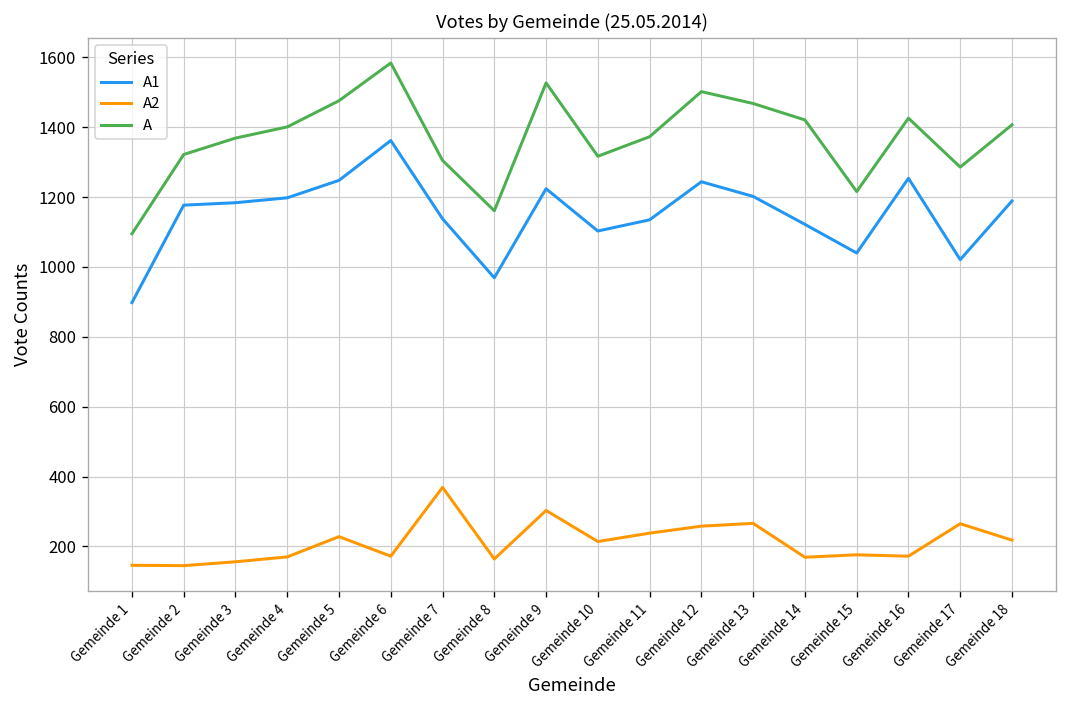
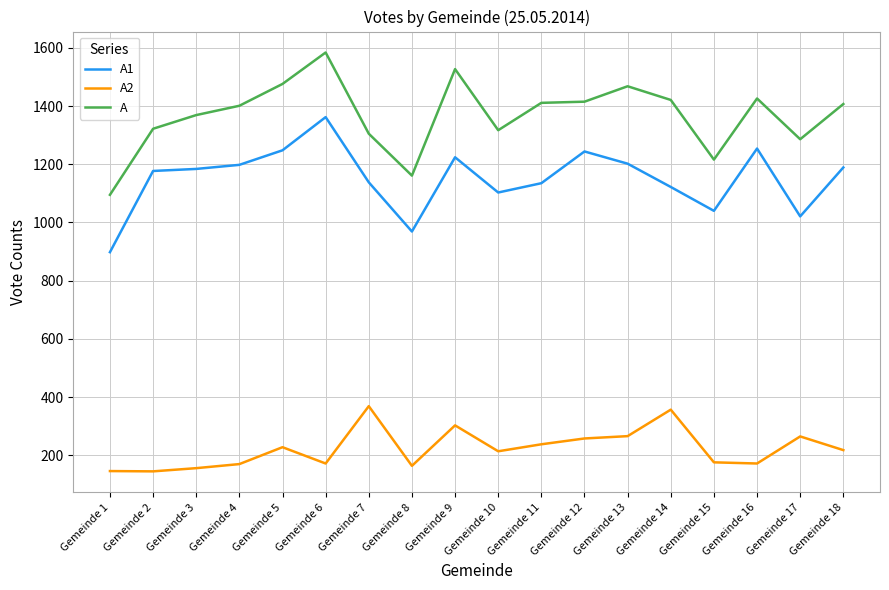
  {
    "A1": {
      "Gemeinde 1": 900,
      "Gemeinde 2": 1180,
      "Gemeinde 3": 1180,
      "Gemeinde 4": 1200,
      "Gemeinde 5": 1250,
      "Gemeinde 6": 1360,
      "Gemeinde 7": 1140,
      "Gemeinde 8": 970,
      "Gemeinde 9": 1220,
      "Gemeinde 10": 1100,
      "Gemeinde 11": 1140,
      "Gemeinde 12": 1240,
      "Gemeinde 13": 1200,
      "Gemeinde 14": 1120,
      "Gemeinde 15": 1040,
      "Gemeinde 16": 1250,
      "Gemeinde 17": 1020,
      "Gemeinde 18": 1190
    },
    "A2": {
      "Gemeinde 1": 150,
      "Gemeinde 2": 150,
      "Gemeinde 3": 160,
      "Gemeinde 4": 170,
      "Gemeinde 5": 230,
      "Gemeinde 6": 170,
      "Gemeinde 7": 370,
      "Gemeinde 8": 160,
      "Gemeinde 9": 300,
      "Gemeinde 10": 210,
      "Gemeinde 11": 240,
      "Gemeinde 12": 260,
      "Gemeinde 13": 270,
-     "Gemeinde 14": 170,
+     "Gemeinde 14": 360,
      "Gemeinde 15": 180,
      "Gemeinde 16": 170,
      "Gemeinde 17": 270,
      "Gemeinde 18": 220
    },
    "A": {
      "Gemeinde 1": 1100,
      "Gemeinde 2": 1320,
      "Gemeinde 3": 1370,
      "Gemeinde 4": 1400,
      "Gemeinde 5": 1480,
      "Gemeinde 6": 1580,
      "Gemeinde 7": 1310,
      "Gemeinde 8": 1160,
      "Gemeinde 9": 1530,
      "Gemeinde 10": 1320,
-     "Gemeinde 11": 1370,
-     "Gemeinde 12": 1500,
+     "Gemeinde 11": 1410,
+     "Gemeinde 12": 1420,
      "Gemeinde 13": 1470,
      "Gemeinde 14": 1420,
      "Gemeinde 15": 1220,
      "Gemeinde 16": 1430,
      "Gemeinde 17": 1290,
      "Gemeinde 18": 1410
    }
  }
